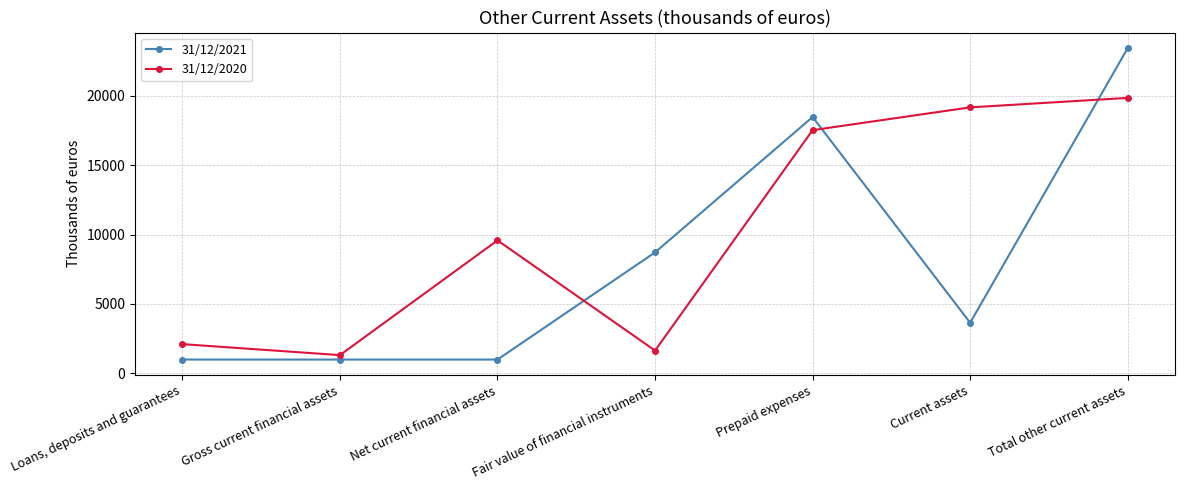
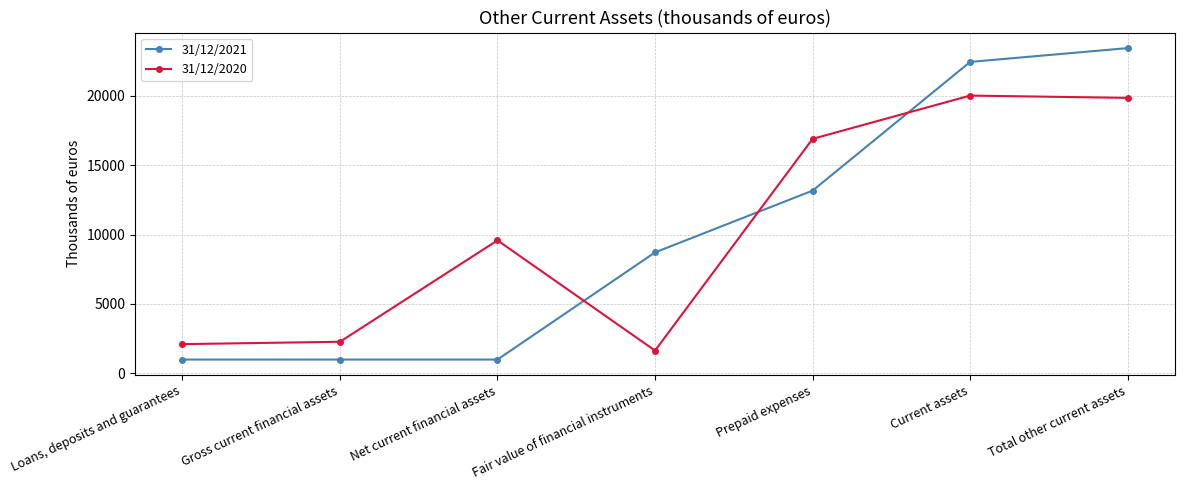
  {
    "31/12/2021": {
      "Loans, deposits and guarantees": 1000,
      "Gross current financial assets": 1000,
      "Net current financial assets": 1000,
      "Fair value of financial instruments": 8700,
-     "Prepaid expenses": 18500,
-     "Current assets": 3600,
+     "Prepaid expenses": 13200,
+     "Current assets": 22400,
      "Total other current assets": 23400
    },
    "31/12/2020": {
      "Loans, deposits and guarantees": 2100,
-     "Gross current financial assets": 1300,
+     "Gross current financial assets": 2300,
      "Net current financial assets": 9600,
      "Fair value of financial instruments": 1600,
-     "Prepaid expenses": 17500,
-     "Current assets": 19200,
+     "Prepaid expenses": 16900,
+     "Current assets": 20000,
      "Total other current assets": 19800
    }
  }
